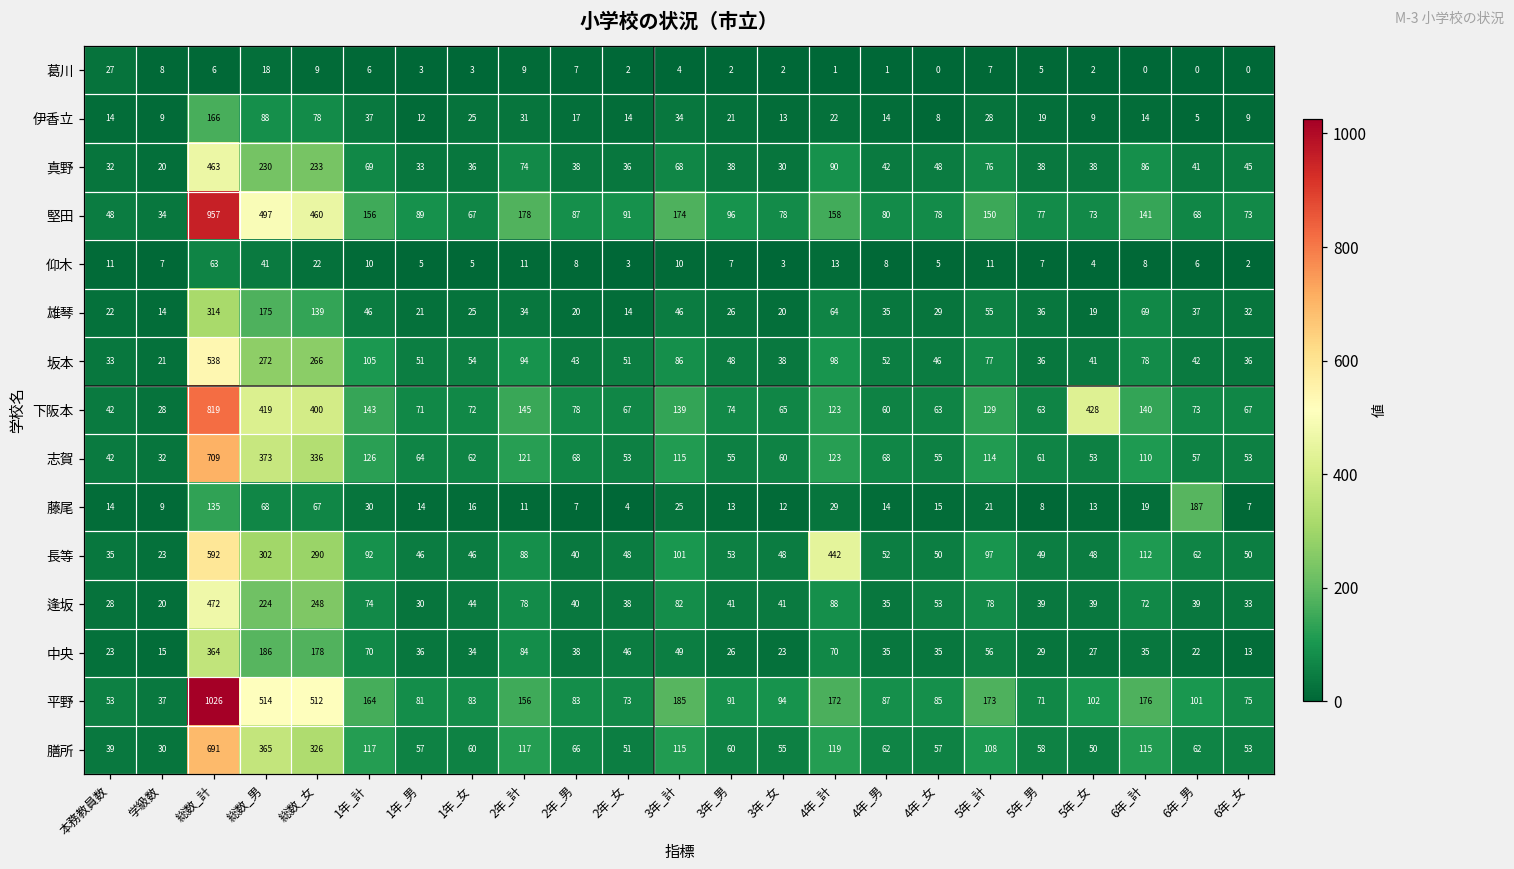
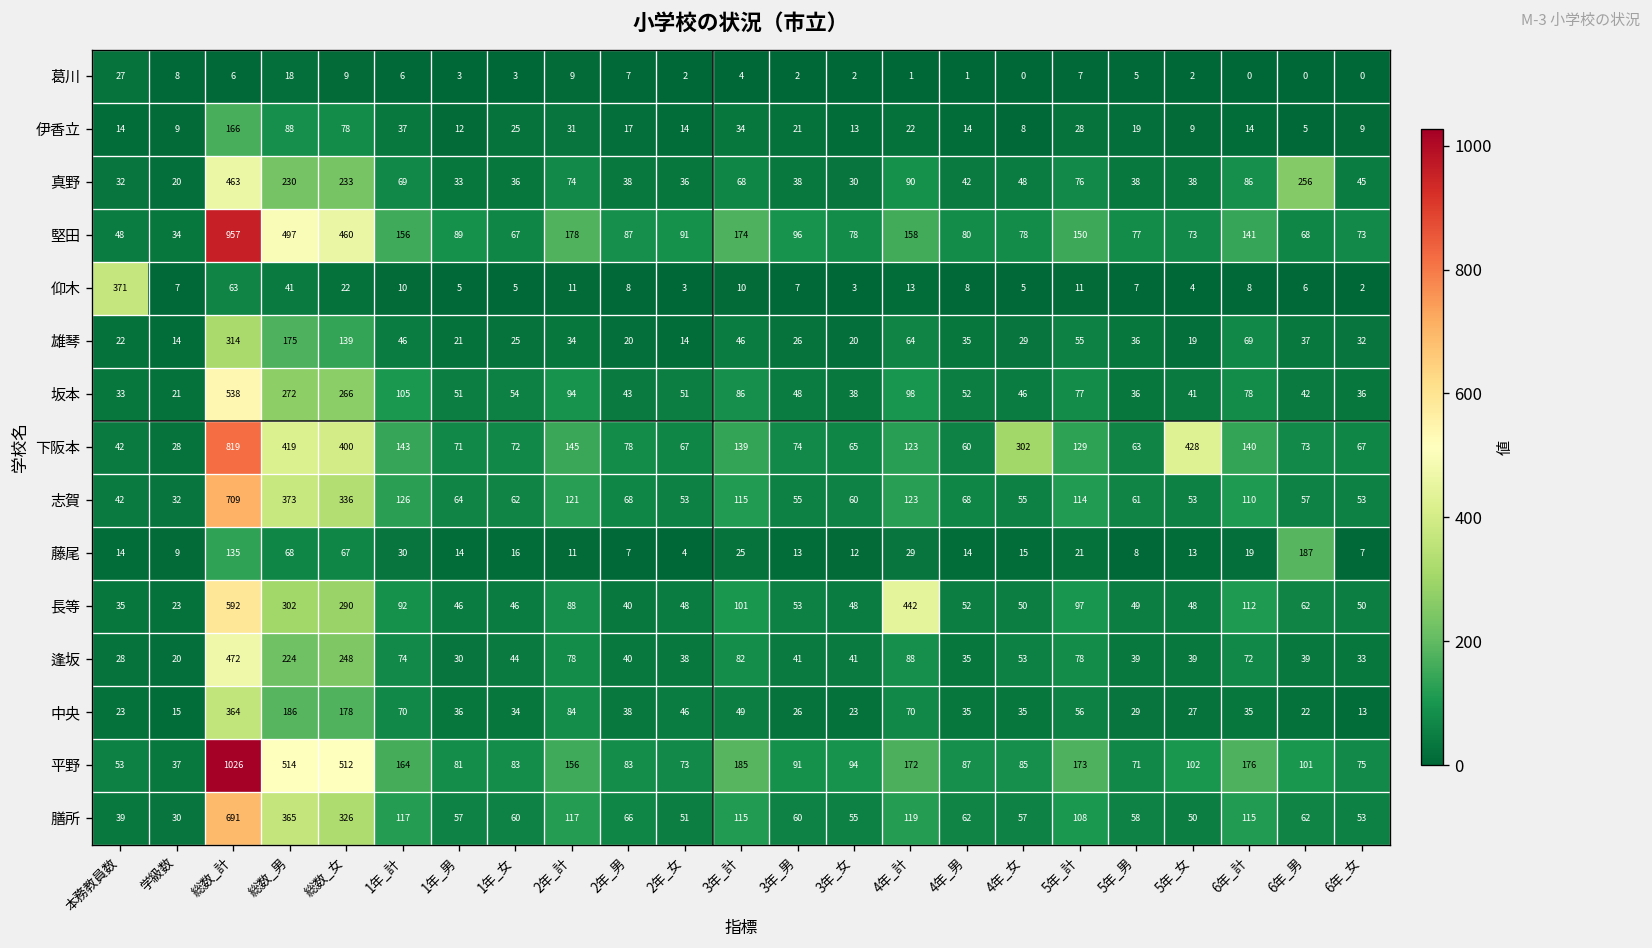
  {
    "真野": {
      "本務教員数": 32,
      "学級数": 20,
      "総数_計": 463,
      "総数_男": 230,
      "総数_女": 233,
      "1年_計": 69,
      "1年_男": 33,
      "1年_女": 36,
      "2年_計": 74,
      "2年_男": 38,
      "2年_女": 36,
      "3年_計": 68,
      "3年_男": 38,
      "3年_女": 30,
      "4年_計": 90,
      "4年_男": 42,
      "4年_女": 48,
      "5年_計": 76,
      "5年_男": 38,
      "5年_女": 38,
      "6年_計": 86,
-     "6年_男": 41,
+     "6年_男": 256,
      "6年_女": 45
    },
    "仰木": {
-     "本務教員数": 11,
+     "本務教員数": 371,
      "学級数": 7,
      "総数_計": 63,
      "総数_男": 41,
      "総数_女": 22,
      "1年_計": 10,
      "1年_男": 5,
      "1年_女": 5,
      "2年_計": 11,
      "2年_男": 8,
      "2年_女": 3,
      "3年_計": 10,
      "3年_男": 7,
      "3年_女": 3,
      "4年_計": 13,
      "4年_男": 8,
      "4年_女": 5,
      "5年_計": 11,
      "5年_男": 7,
      "5年_女": 4,
      "6年_計": 8,
      "6年_男": 6,
      "6年_女": 2
    },
    "下阪本": {
      "本務教員数": 42,
      "学級数": 28,
      "総数_計": 819,
      "総数_男": 419,
      "総数_女": 400,
      "1年_計": 143,
      "1年_男": 71,
      "1年_女": 72,
      "2年_計": 145,
      "2年_男": 78,
      "2年_女": 67,
      "3年_計": 139,
      "3年_男": 74,
      "3年_女": 65,
      "4年_計": 123,
      "4年_男": 60,
-     "4年_女": 63,
+     "4年_女": 302,
      "5年_計": 129,
      "5年_男": 63,
      "5年_女": 428,
      "6年_計": 140,
      "6年_男": 73,
      "6年_女": 67
    }
  }
